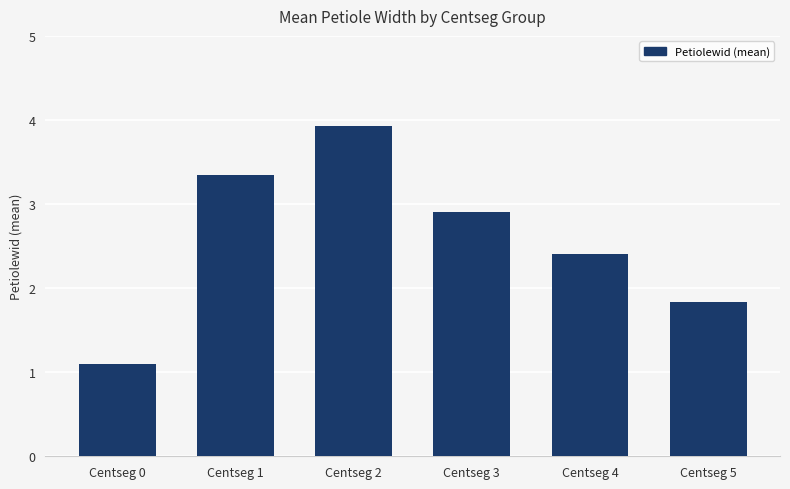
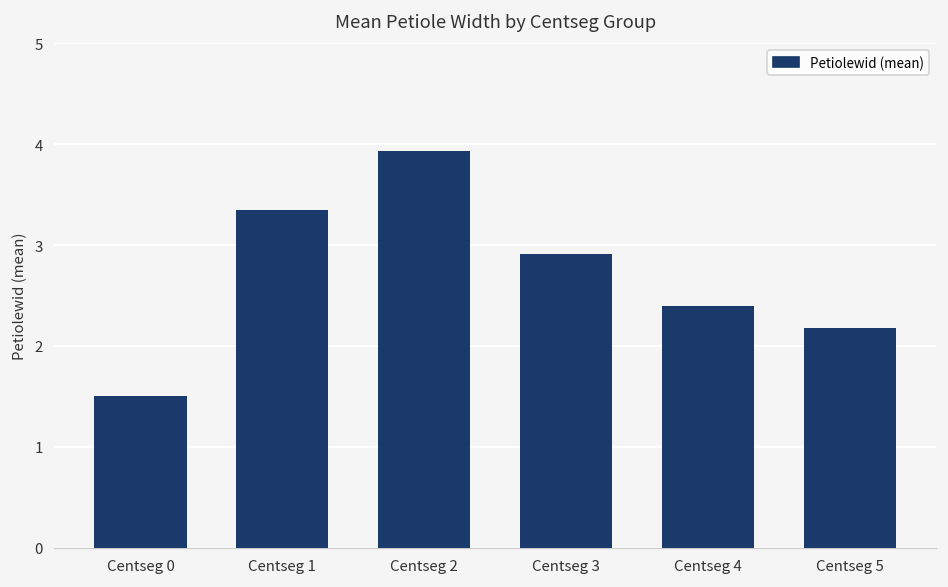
  {
-   "Centseg 0": 1.1,
+   "Centseg 0": 1.5,
    "Centseg 1": 3.4,
    "Centseg 2": 3.9,
    "Centseg 3": 2.9,
    "Centseg 4": 2.4,
-   "Centseg 5": 1.8
+   "Centseg 5": 2.2
  }
